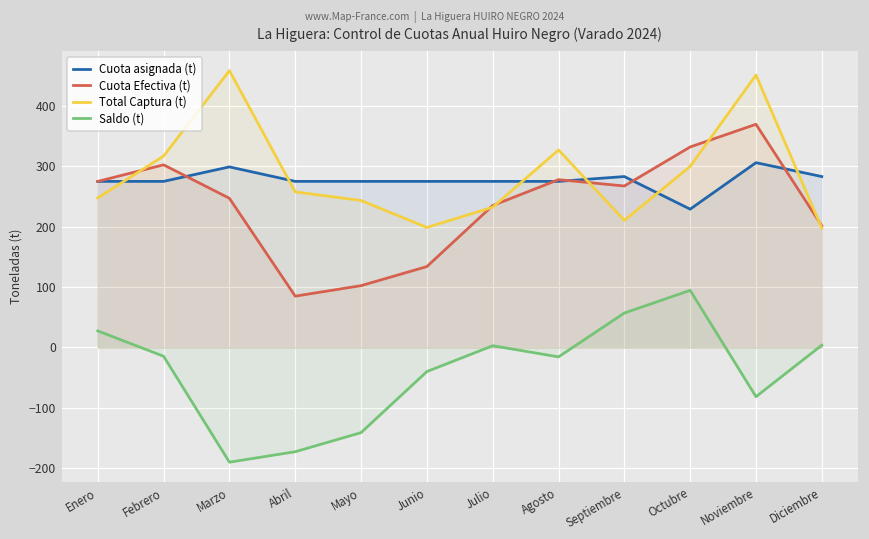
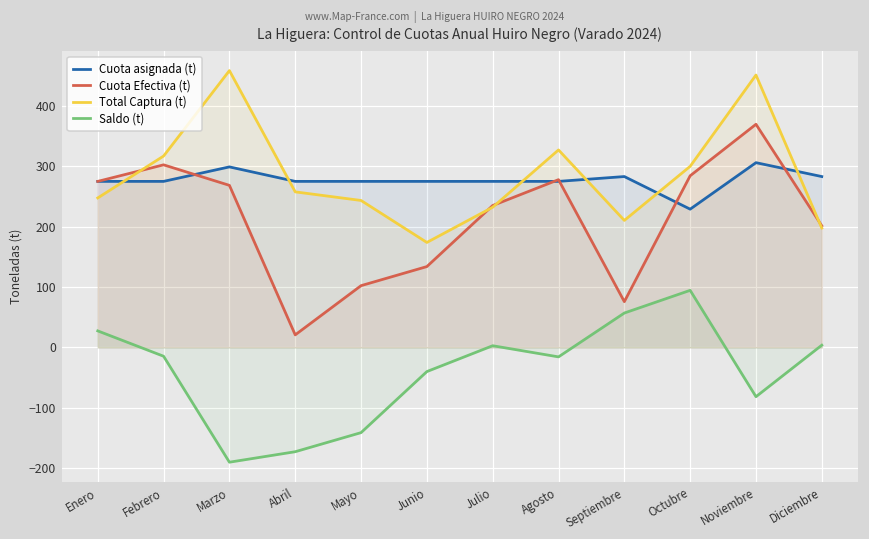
  {
    "Cuota asignada (t)": {
      "Febrero": 280,
      "Marzo": 300,
      "Abril": 280,
      "Mayo": 280,
      "Junio": 280,
      "Julio": 280,
      "Septiembre": 280,
      "Octubre": 230,
      "Noviembre": 310,
      "Diciembre": 280
    },
    "Cuota Efectiva (t)": {
      "Febrero": 300,
-     "Marzo": 250,
-     "Abril": 80,
+     "Marzo": 270,
+     "Abril": 20,
      "Mayo": 100,
      "Junio": 130,
-     "Septiembre": 270,
-     "Octubre": 330,
+     "Septiembre": 80,
+     "Octubre": 280,
      "Noviembre": 370
    },
    "Total Captura (t)": {
      "Enero": 250,
      "Febrero": 320,
      "Marzo": 460,
      "Abril": 260,
      "Mayo": 240,
-     "Junio": 200,
+     "Junio": 170,
      "Agosto": 330,
      "Septiembre": 210,
      "Octubre": 300,
      "Noviembre": 450
    }
  }
